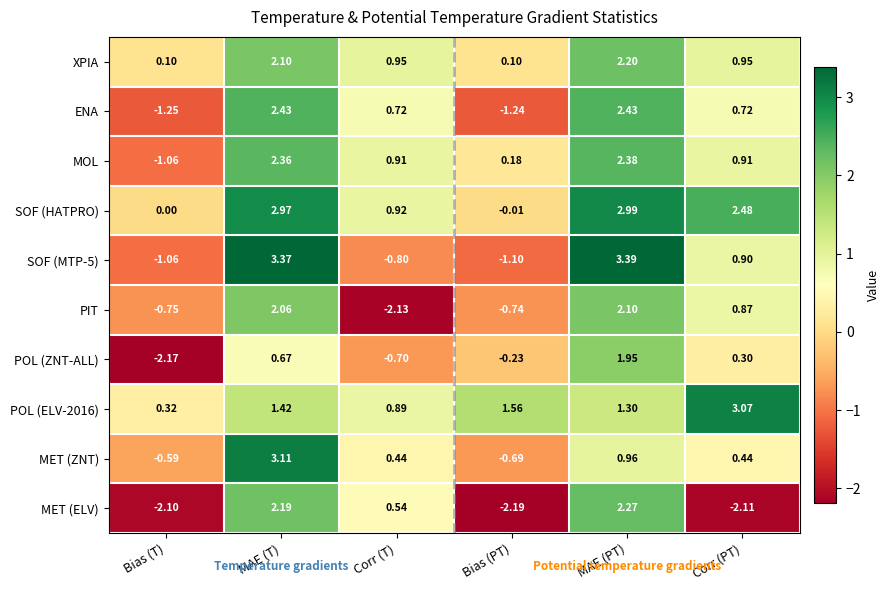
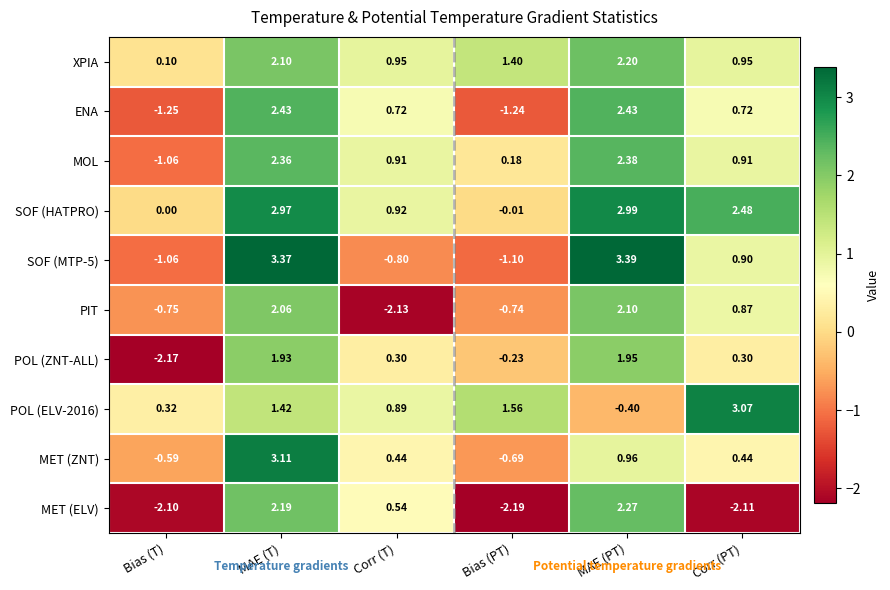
  {
    "XPIA": {
      "Bias (T)": 0.10,
      "MAE (T)": 2.10,
      "Corr (T)": 0.95,
-     "Bias (PT)": 0.10,
+     "Bias (PT)": 1.40,
      "MAE (PT)": 2.20,
      "Corr (PT)": 0.95
    },
    "ENA": {
      "Bias (T)": -1.25,
      "MAE (T)": 2.43,
      "Corr (T)": 0.72,
      "Bias (PT)": -1.24,
      "MAE (PT)": 2.43,
      "Corr (PT)": 0.72
    },
    "MOL": {
      "Bias (T)": -1.06,
      "MAE (T)": 2.36,
      "Corr (T)": 0.91,
      "Bias (PT)": 0.18,
      "MAE (PT)": 2.38,
      "Corr (PT)": 0.91
    },
    "SOF (HATPRO)": {
      "Bias (T)": 0.00,
      "MAE (T)": 2.97,
      "Corr (T)": 0.92,
      "Bias (PT)": -0.01,
      "MAE (PT)": 2.99,
      "Corr (PT)": 2.48
    },
    "SOF (MTP-5)": {
      "Bias (T)": -1.06,
      "MAE (T)": 3.37,
      "Corr (T)": -0.80,
      "Bias (PT)": -1.10,
      "MAE (PT)": 3.39,
      "Corr (PT)": 0.90
    },
    "PIT": {
      "Bias (T)": -0.75,
      "MAE (T)": 2.06,
      "Corr (T)": -2.13,
      "Bias (PT)": -0.74,
      "MAE (PT)": 2.10,
      "Corr (PT)": 0.87
    },
    "POL (ZNT-ALL)": {
      "Bias (T)": -2.17,
-     "MAE (T)": 0.67,
-     "Corr (T)": -0.70,
+     "MAE (T)": 1.93,
+     "Corr (T)": 0.30,
      "Bias (PT)": -0.23,
      "MAE (PT)": 1.95,
      "Corr (PT)": 0.30
    },
    "POL (ELV-2016)": {
      "Bias (T)": 0.32,
      "MAE (T)": 1.42,
      "Corr (T)": 0.89,
      "Bias (PT)": 1.56,
-     "MAE (PT)": 1.30,
+     "MAE (PT)": -0.40,
      "Corr (PT)": 3.07
    },
    "MET (ZNT)": {
      "Bias (T)": -0.59,
      "MAE (T)": 3.11,
      "Corr (T)": 0.44,
      "Bias (PT)": -0.69,
      "MAE (PT)": 0.96,
      "Corr (PT)": 0.44
    },
    "MET (ELV)": {
      "Bias (T)": -2.10,
      "MAE (T)": 2.19,
      "Corr (T)": 0.54,
      "Bias (PT)": -2.19,
      "MAE (PT)": 2.27,
      "Corr (PT)": -2.11
    }
  }
